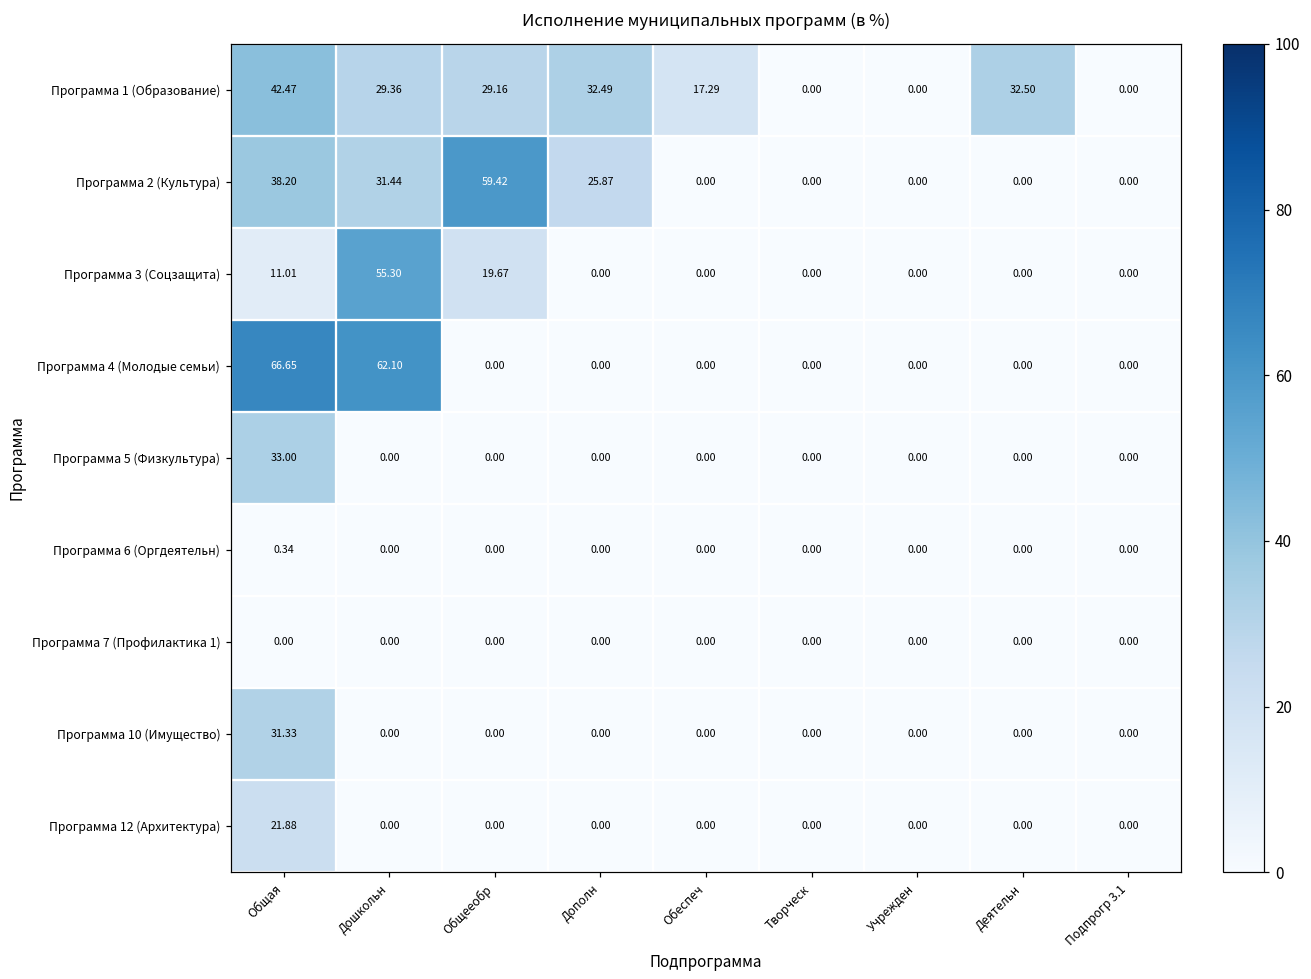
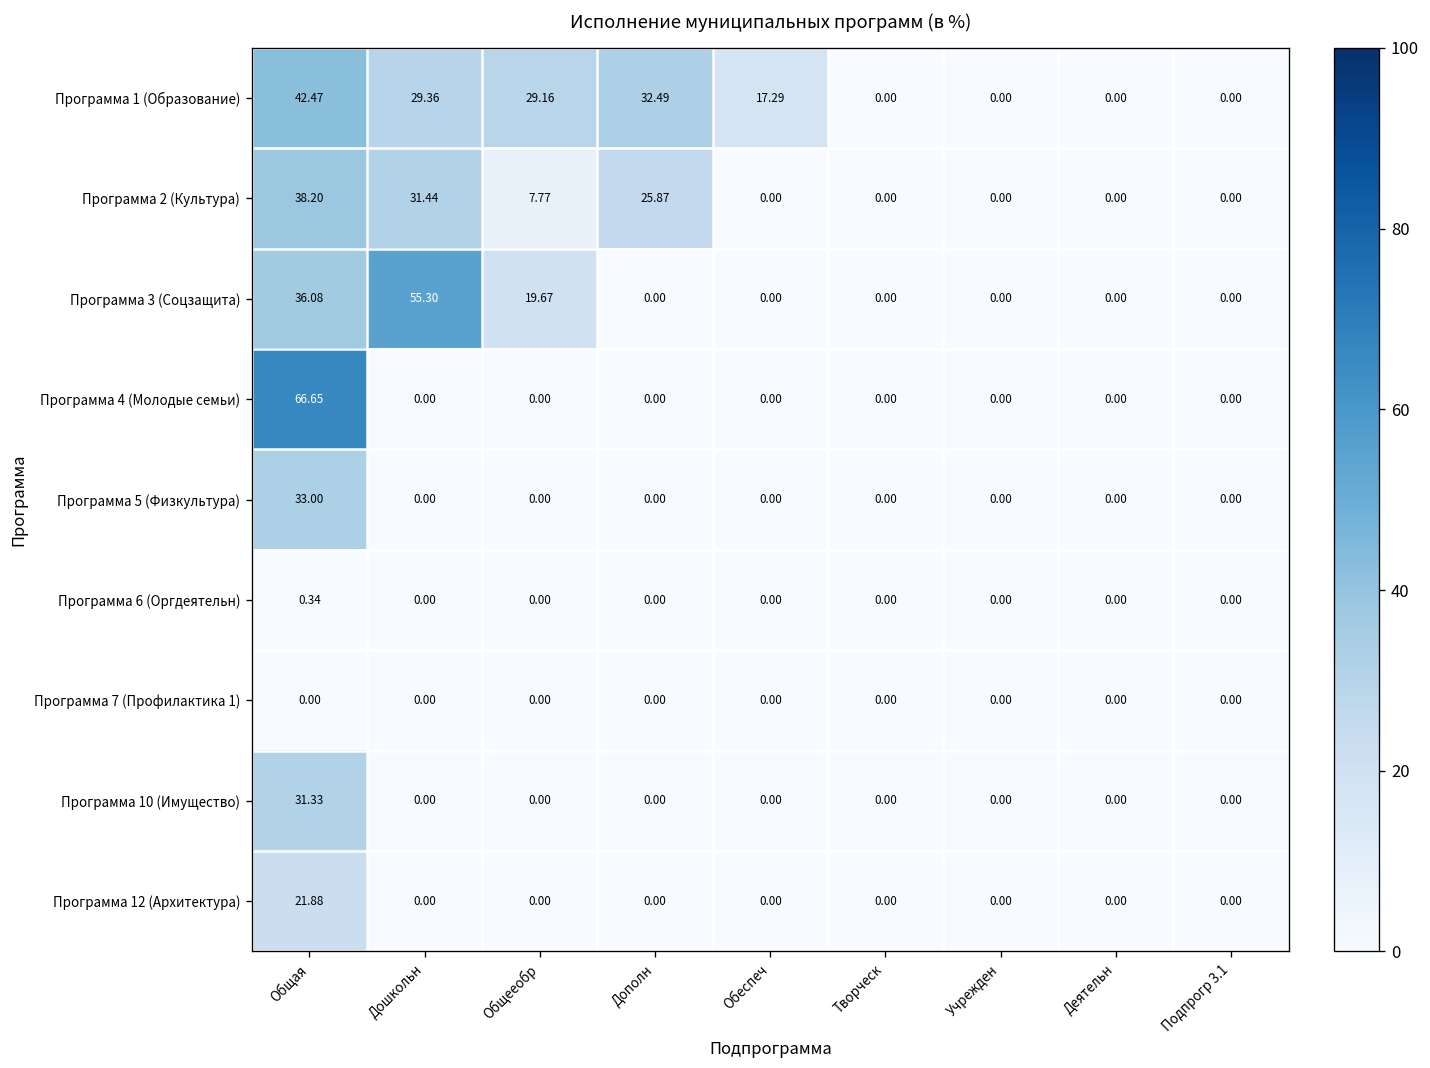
  {
    "Программа 1 (Образование)": {
      "Общая": 42.47,
      "Дошкольн": 29.36,
      "Общееобр": 29.16,
      "Дополн": 32.49,
      "Обеспеч": 17.29,
      "Творческ": 0.00,
      "Учрежден": 0.00,
-     "Деятельн": 32.50,
+     "Деятельн": 0.00,
      "Подпрогр 3.1": 0.00
    },
    "Программа 2 (Культура)": {
      "Общая": 38.20,
      "Дошкольн": 31.44,
-     "Общееобр": 59.42,
+     "Общееобр": 7.77,
      "Дополн": 25.87,
      "Обеспеч": 0.00,
      "Творческ": 0.00,
      "Учрежден": 0.00,
      "Деятельн": 0.00,
      "Подпрогр 3.1": 0.00
    },
    "Программа 3 (Соцзащита)": {
-     "Общая": 11.01,
+     "Общая": 36.08,
      "Дошкольн": 55.30,
      "Общееобр": 19.67,
      "Дополн": 0.00,
      "Обеспеч": 0.00,
      "Творческ": 0.00,
      "Учрежден": 0.00,
      "Деятельн": 0.00,
      "Подпрогр 3.1": 0.00
    },
    "Программа 4 (Молодые семьи)": {
      "Общая": 66.65,
-     "Дошкольн": 62.10,
+     "Дошкольн": 0.00,
      "Общееобр": 0.00,
      "Дополн": 0.00,
      "Обеспеч": 0.00,
      "Творческ": 0.00,
      "Учрежден": 0.00,
      "Деятельн": 0.00,
      "Подпрогр 3.1": 0.00
    },
    "Программа 5 (Физкультура)": {
      "Общая": 33.00,
      "Дошкольн": 0.00,
      "Общееобр": 0.00,
      "Дополн": 0.00,
      "Обеспеч": 0.00,
      "Творческ": 0.00,
      "Учрежден": 0.00,
      "Деятельн": 0.00,
      "Подпрогр 3.1": 0.00
    },
    "Программа 6 (Оргдеятельн)": {
      "Общая": 0.34,
      "Дошкольн": 0.00,
      "Общееобр": 0.00,
      "Дополн": 0.00,
      "Обеспеч": 0.00,
      "Творческ": 0.00,
      "Учрежден": 0.00,
      "Деятельн": 0.00,
      "Подпрогр 3.1": 0.00
    },
    "Программа 7 (Профилактика 1)": {
      "Общая": 0.00,
      "Дошкольн": 0.00,
      "Общееобр": 0.00,
      "Дополн": 0.00,
      "Обеспеч": 0.00,
      "Творческ": 0.00,
      "Учрежден": 0.00,
      "Деятельн": 0.00,
      "Подпрогр 3.1": 0.00
    },
    "Программа 10 (Имущество)": {
      "Общая": 31.33,
      "Дошкольн": 0.00,
      "Общееобр": 0.00,
      "Дополн": 0.00,
      "Обеспеч": 0.00,
      "Творческ": 0.00,
      "Учрежден": 0.00,
      "Деятельн": 0.00,
      "Подпрогр 3.1": 0.00
    },
    "Программа 12 (Архитектура)": {
      "Общая": 21.88,
      "Дошкольн": 0.00,
      "Общееобр": 0.00,
      "Дополн": 0.00,
      "Обеспеч": 0.00,
      "Творческ": 0.00,
      "Учрежден": 0.00,
      "Деятельн": 0.00,
      "Подпрогр 3.1": 0.00
    }
  }
